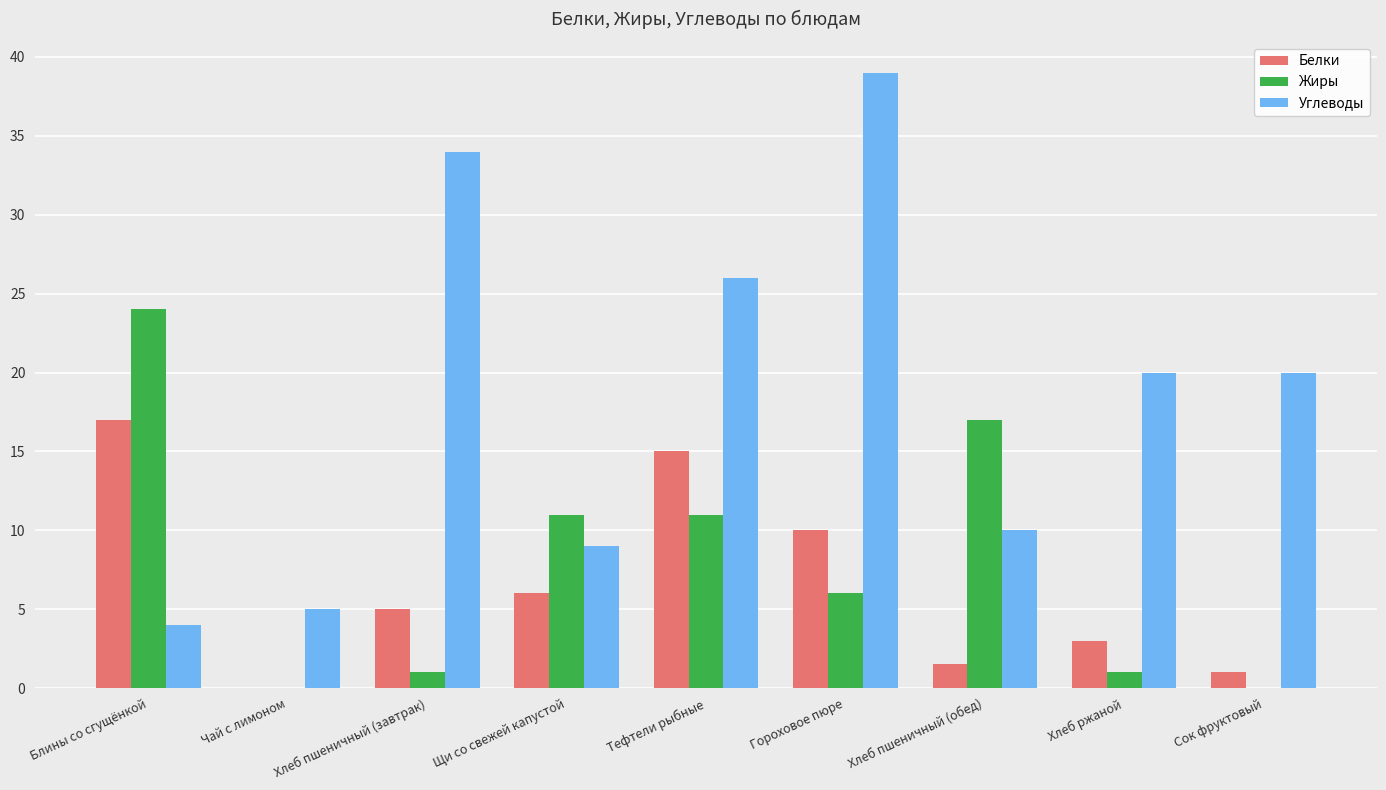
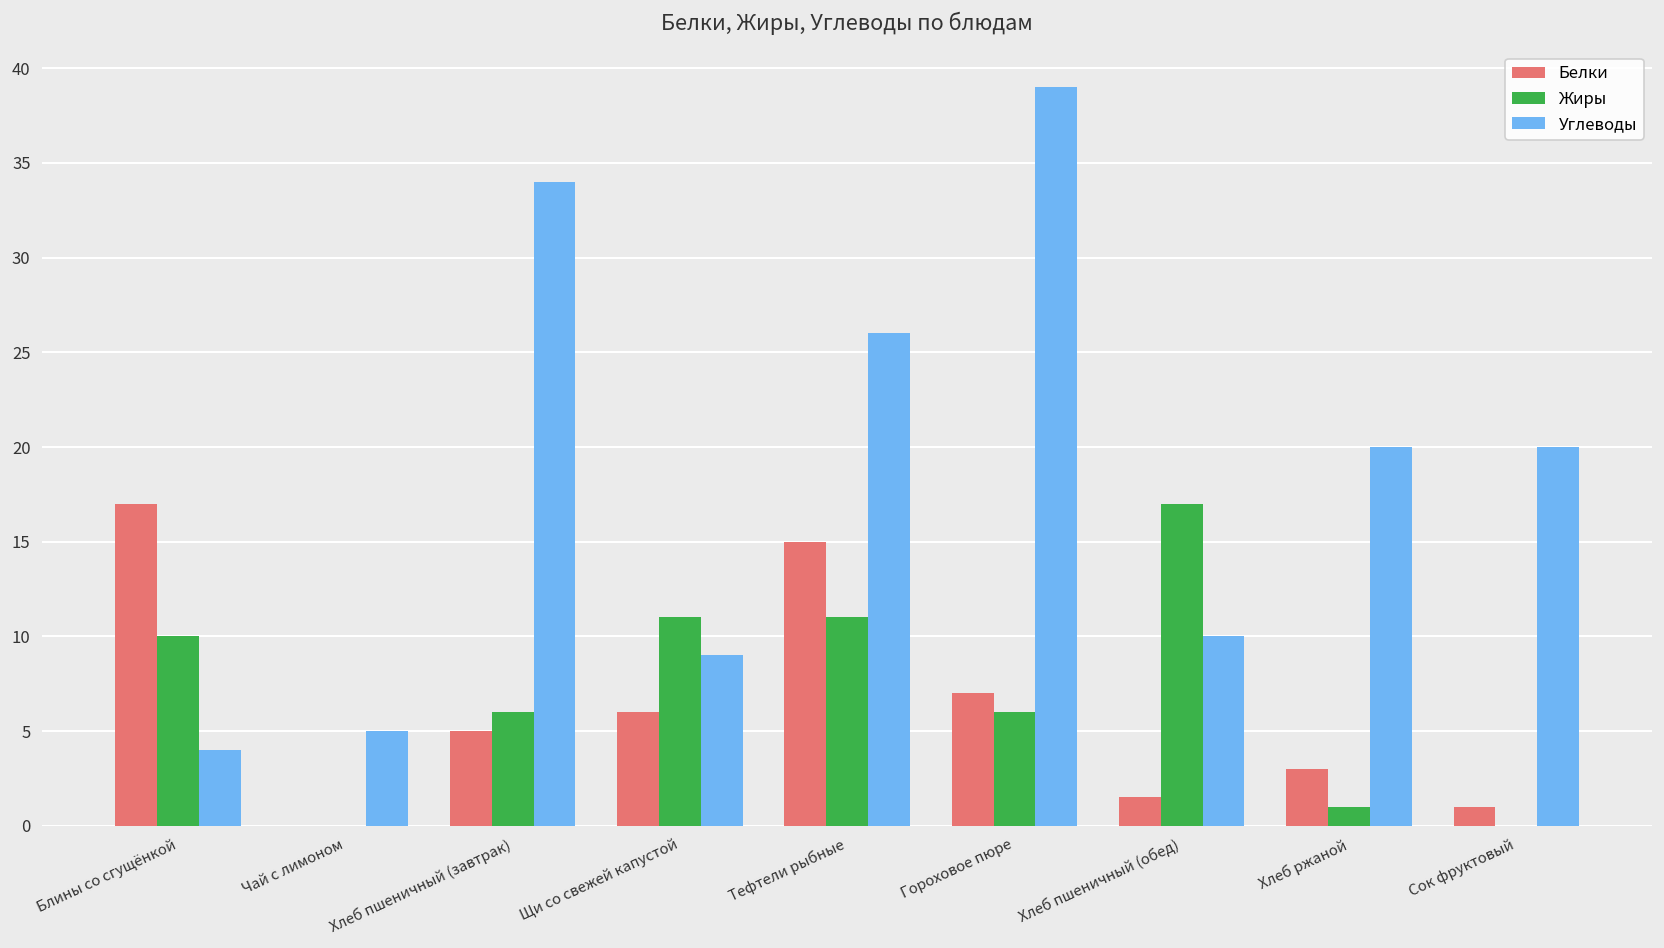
  {
    "Белки": {
      "Блины со сгущёнкой": 17,
      "Чай с лимоном": 0,
      "Хлеб пшеничный (завтрак)": 5,
      "Щи со свежей капустой": 6,
      "Тефтели рыбные": 15,
-     "Гороховое пюре": 10,
+     "Гороховое пюре": 7,
      "Хлеб пшеничный (обед)": 1.5,
      "Хлеб ржаной": 3,
      "Сок фруктовый": 1
    },
    "Жиры": {
-     "Блины со сгущёнкой": 24,
+     "Блины со сгущёнкой": 10,
      "Чай с лимоном": 0,
-     "Хлеб пшеничный (завтрак)": 1,
+     "Хлеб пшеничный (завтрак)": 6,
      "Щи со свежей капустой": 11,
      "Тефтели рыбные": 11,
      "Гороховое пюре": 6,
      "Хлеб пшеничный (обед)": 17,
      "Хлеб ржаной": 1,
      "Сок фруктовый": 0
    },
    "Углеводы": {
      "Блины со сгущёнкой": 4,
      "Чай с лимоном": 5,
      "Хлеб пшеничный (завтрак)": 34,
      "Щи со свежей капустой": 9,
      "Тефтели рыбные": 26,
      "Гороховое пюре": 39,
      "Хлеб пшеничный (обед)": 10,
      "Хлеб ржаной": 20,
      "Сок фруктовый": 20
    }
  }
